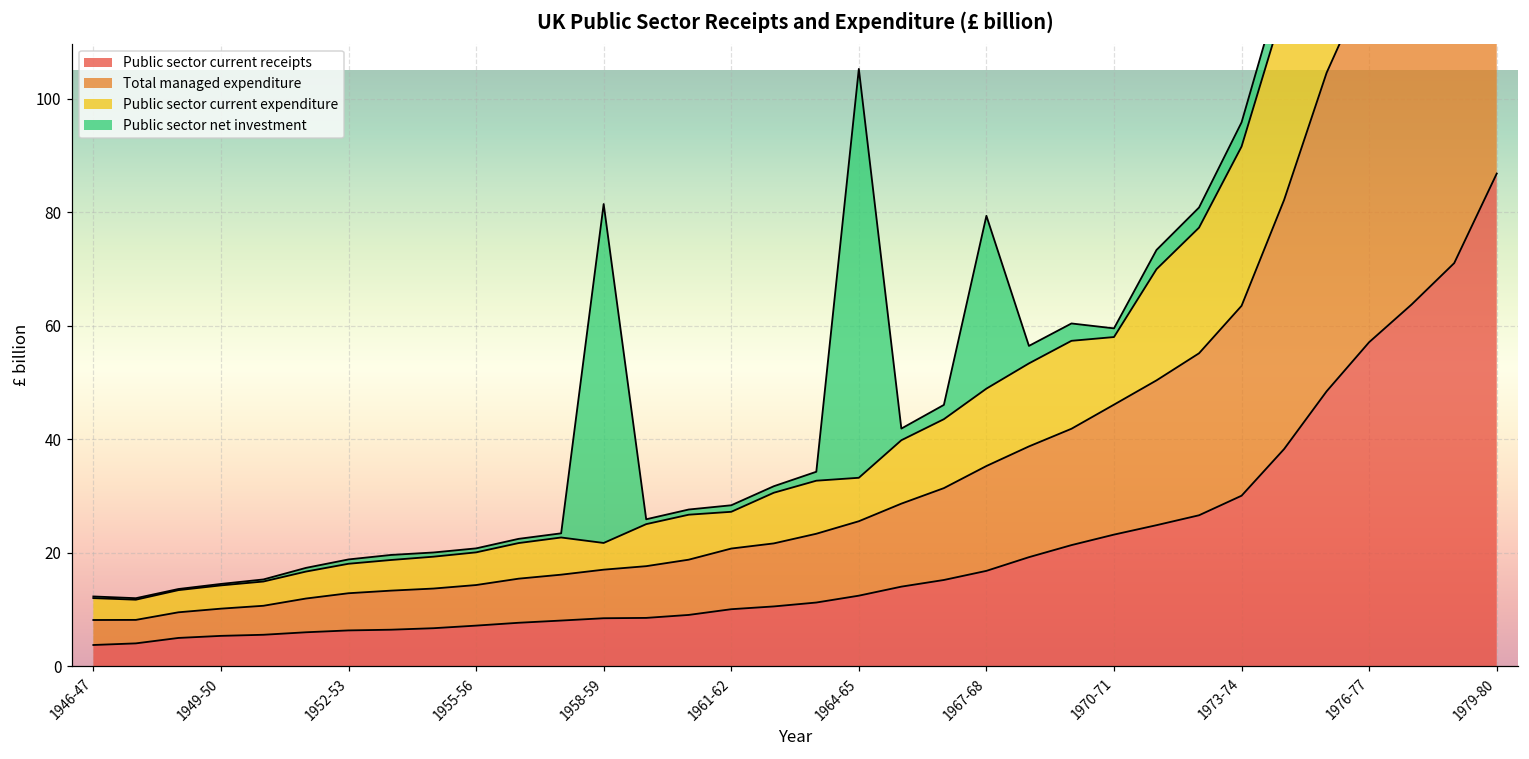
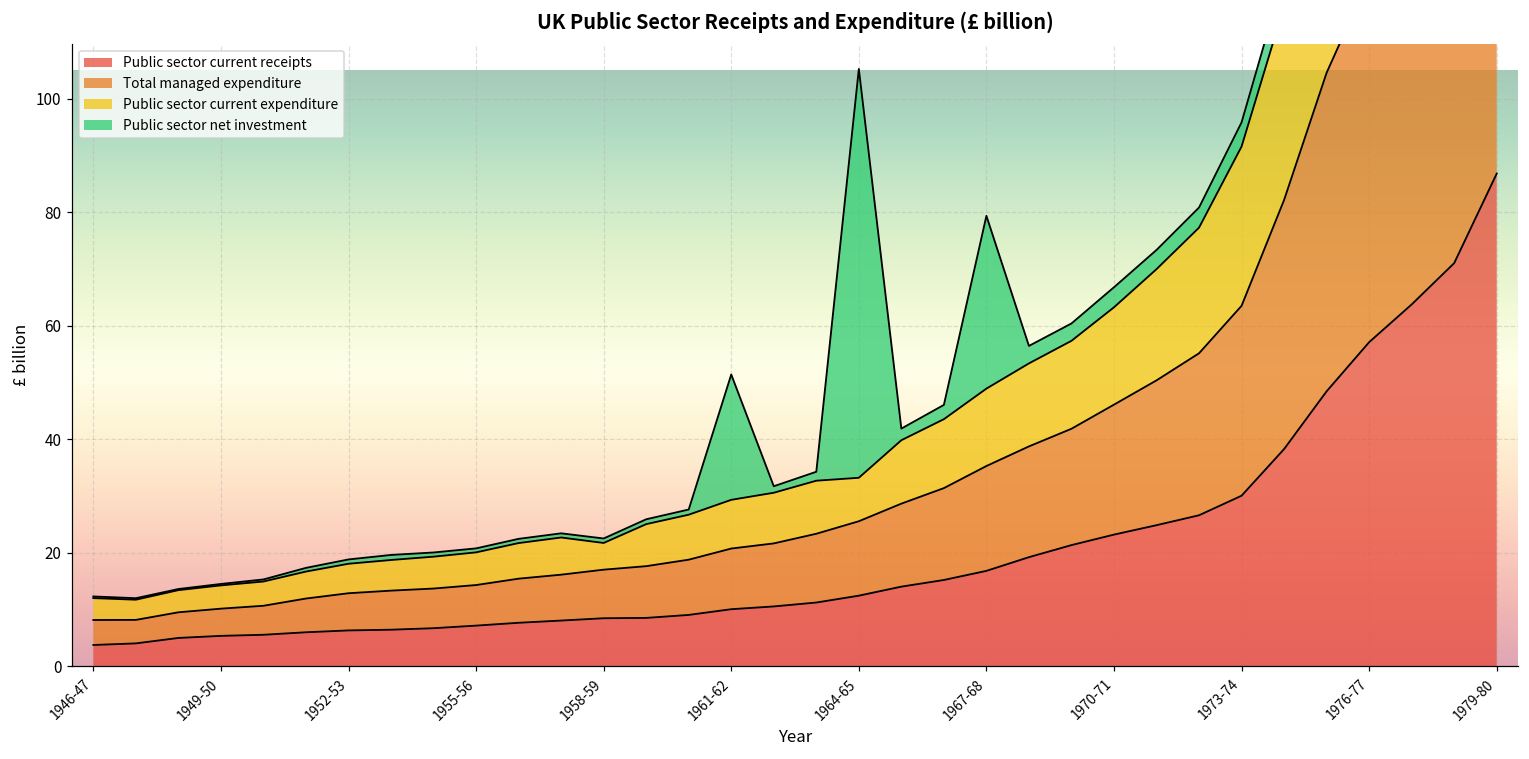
  {
    "Public sector current expenditure": {
      "1952-53": 5,
      "1955-56": 6,
      "1958-59": 5,
-     "1961-62": 6,
+     "1961-62": 9,
      "1964-65": 8,
      "1967-68": 14,
-     "1970-71": 12,
+     "1970-71": 17,
      "1973-74": 28
    },
    "Public sector net investment": {
      "1952-53": 1,
      "1955-56": 1,
-     "1958-59": 60,
-     "1961-62": 1,
+     "1958-59": 1,
+     "1961-62": 22,
      "1964-65": 72,
      "1967-68": 30,
-     "1970-71": 2,
+     "1970-71": 4,
      "1973-74": 4
    }
  }
